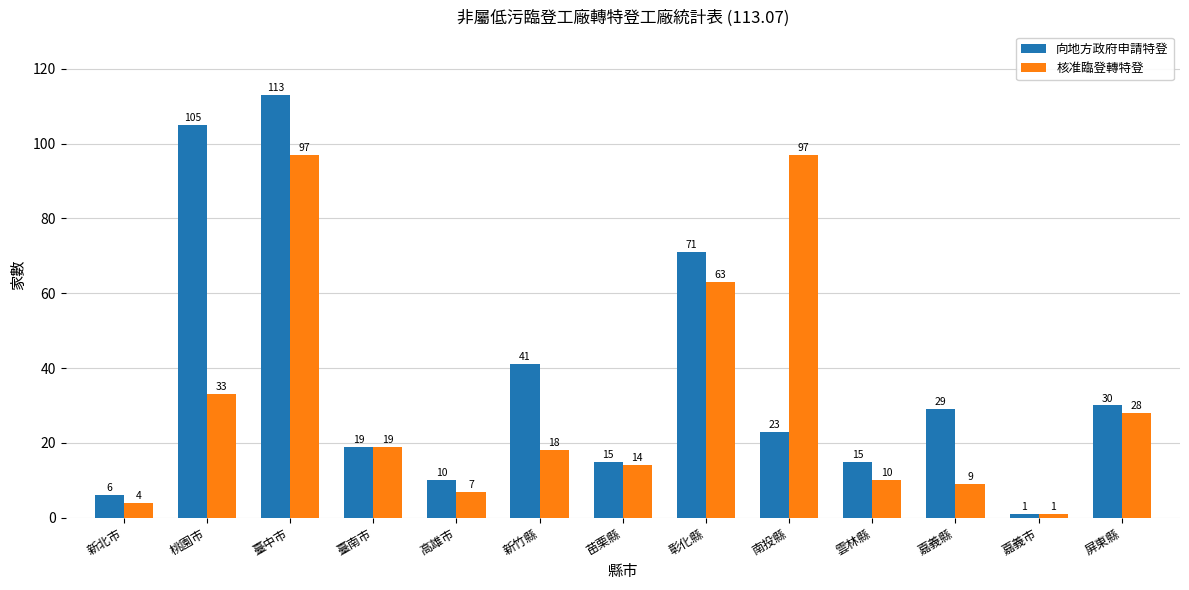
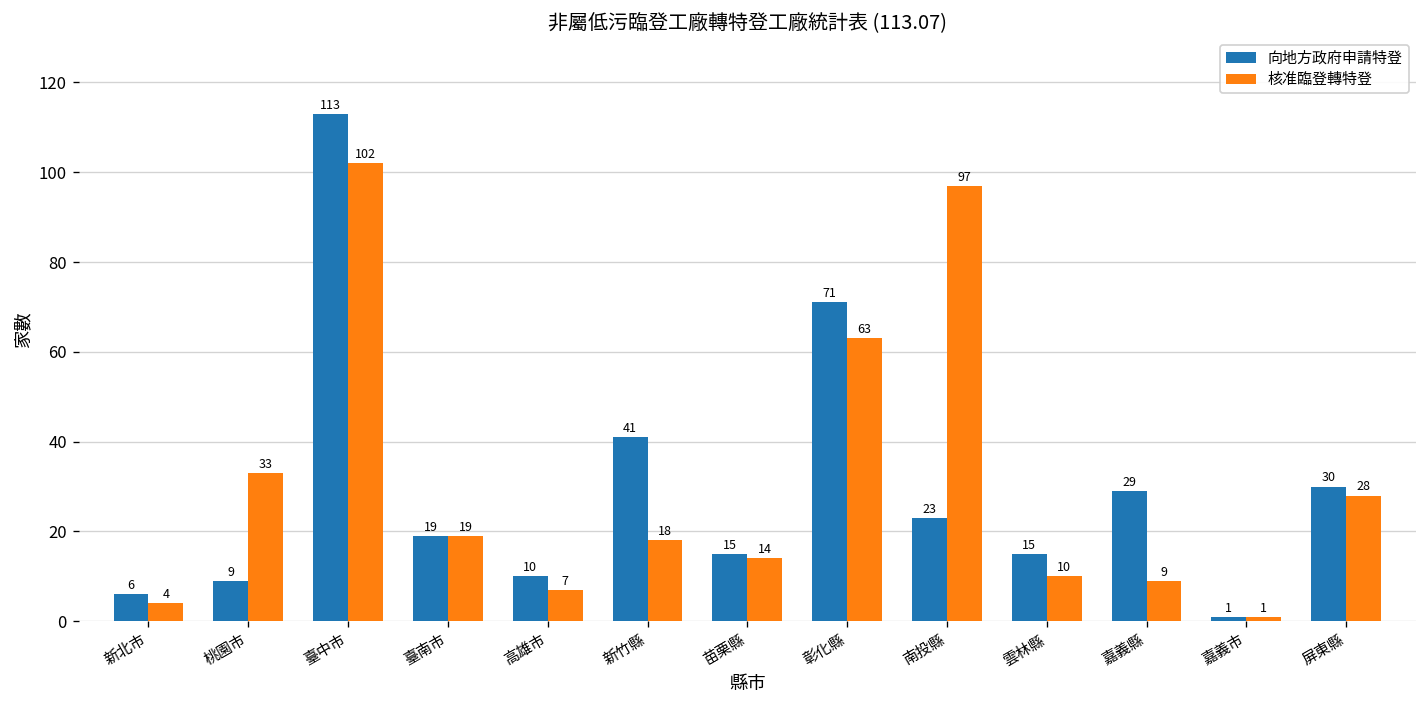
  {
    "向地方政府申請特登": {
      "新北市": 6,
-     "桃園市": 105,
+     "桃園市": 9,
      "臺中市": 113,
      "臺南市": 19,
      "高雄市": 10,
      "新竹縣": 41,
      "苗栗縣": 15,
      "彰化縣": 71,
      "南投縣": 23,
      "雲林縣": 15,
      "嘉義縣": 29,
      "嘉義市": 1,
      "屏東縣": 30
    },
    "核准臨登轉特登": {
      "新北市": 4,
      "桃園市": 33,
-     "臺中市": 97,
+     "臺中市": 102,
      "臺南市": 19,
      "高雄市": 7,
      "新竹縣": 18,
      "苗栗縣": 14,
      "彰化縣": 63,
      "南投縣": 97,
      "雲林縣": 10,
      "嘉義縣": 9,
      "嘉義市": 1,
      "屏東縣": 28
    }
  }
